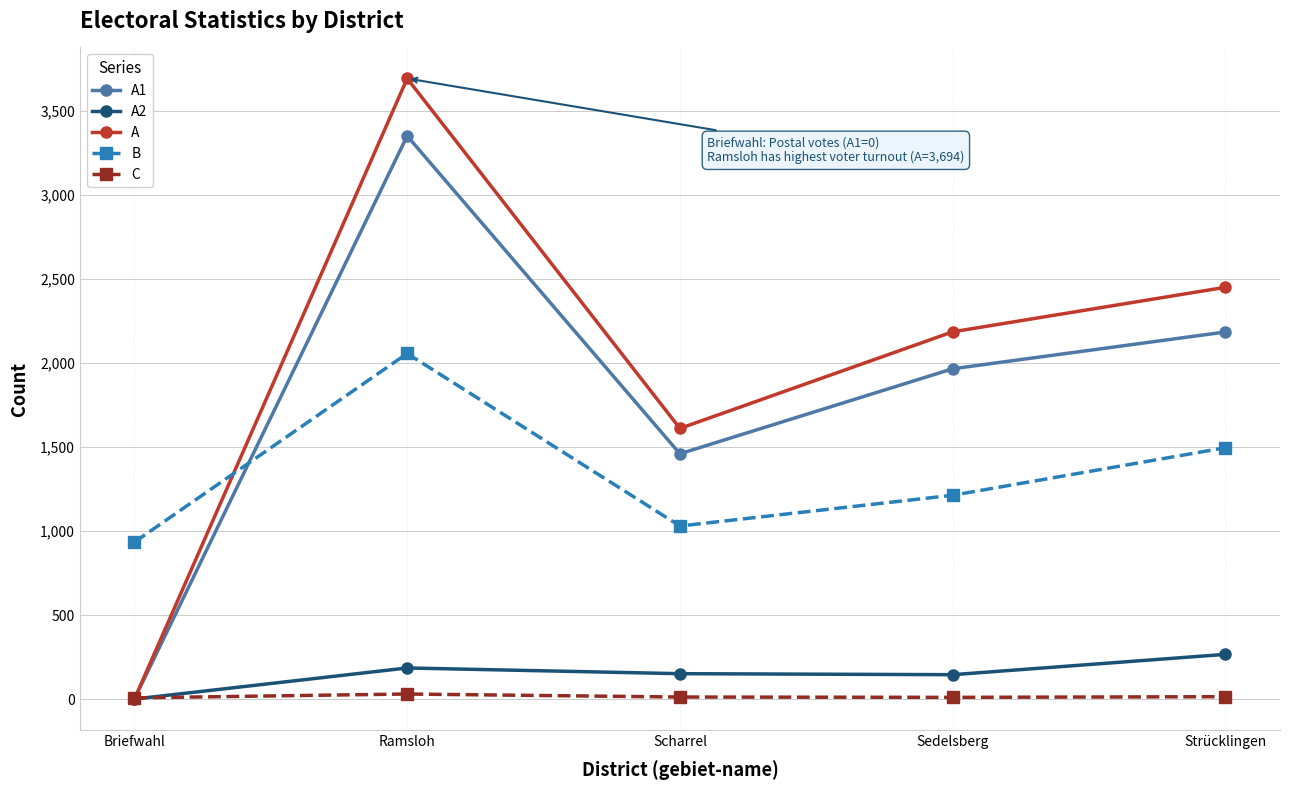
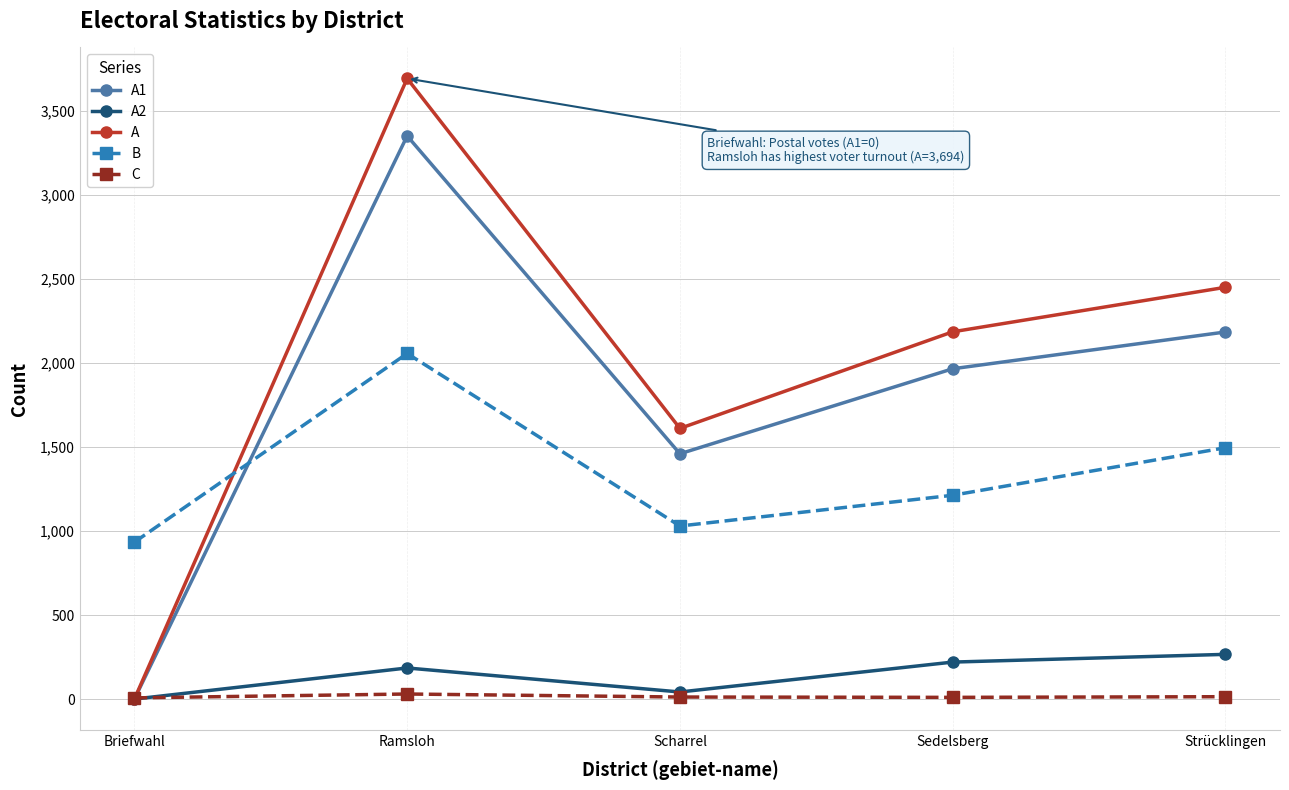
  {
    "A2": {
      "Ramsloh": 190,
-     "Scharrel": 150,
-     "Sedelsberg": 150,
+     "Scharrel": 40,
+     "Sedelsberg": 220,
      "Strücklingen": 270
    }
  }
